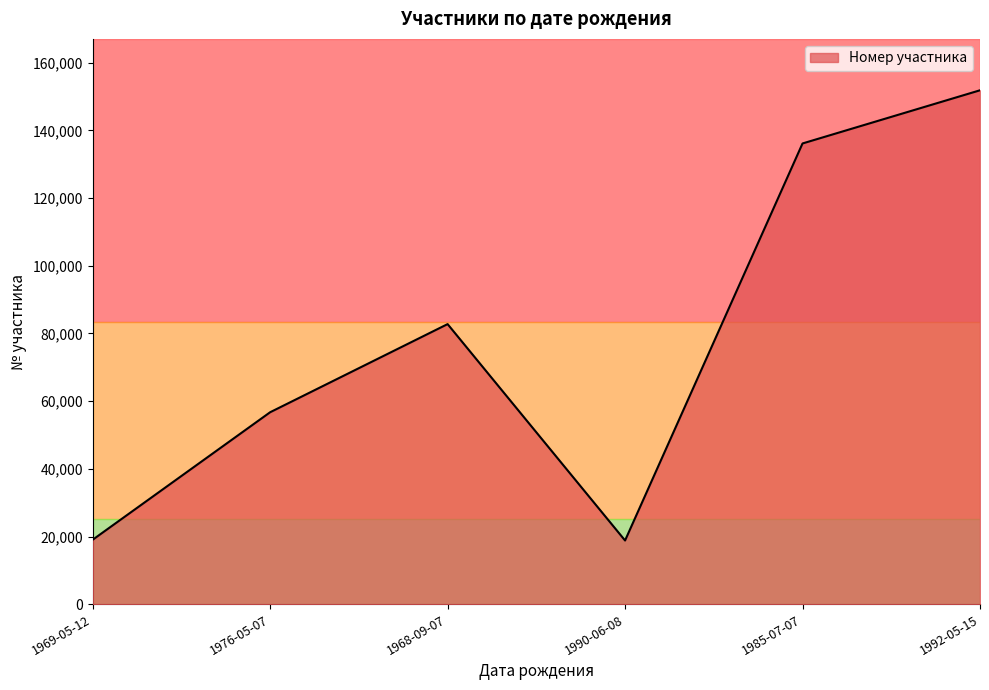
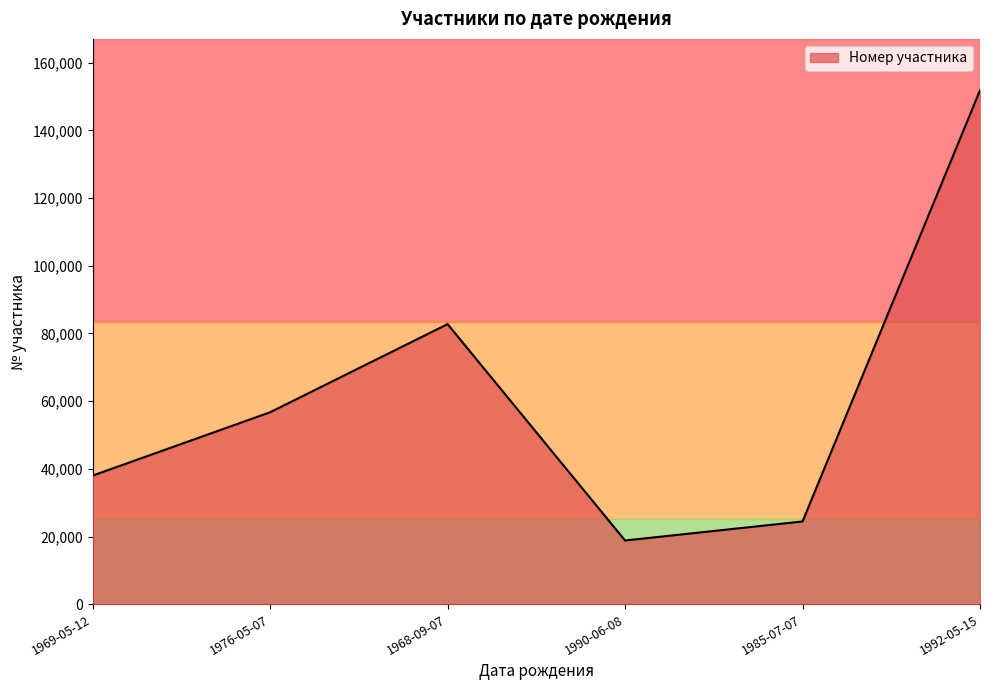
  {
-   "1969-05-12": "19,000",
+   "1969-05-12": "38,000",
    "1976-05-07": "57,000",
    "1968-09-07": "83,000",
    "1990-06-08": "19,000",
-   "1985-07-07": "136,000",
+   "1985-07-07": "24,000",
    "1992-05-15": "152,000"
  }
